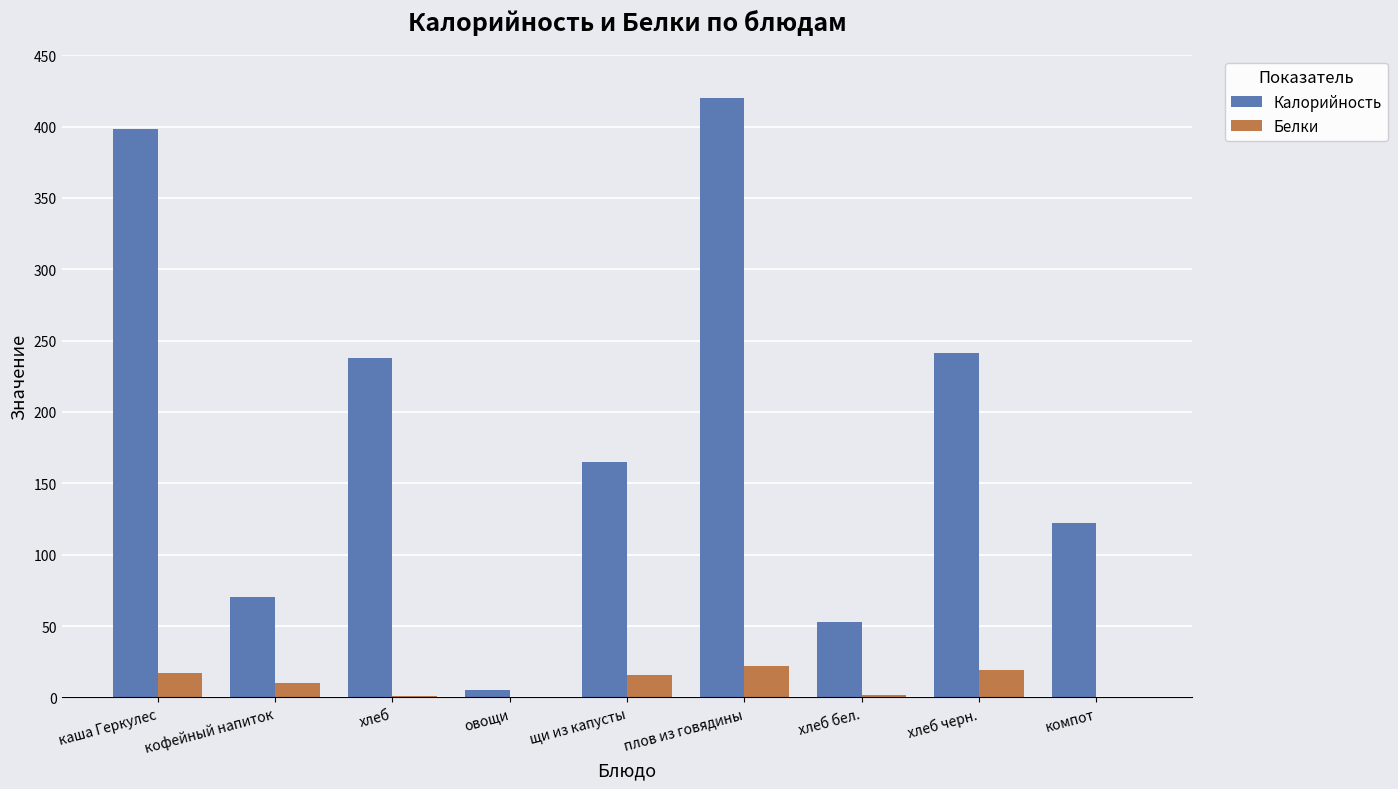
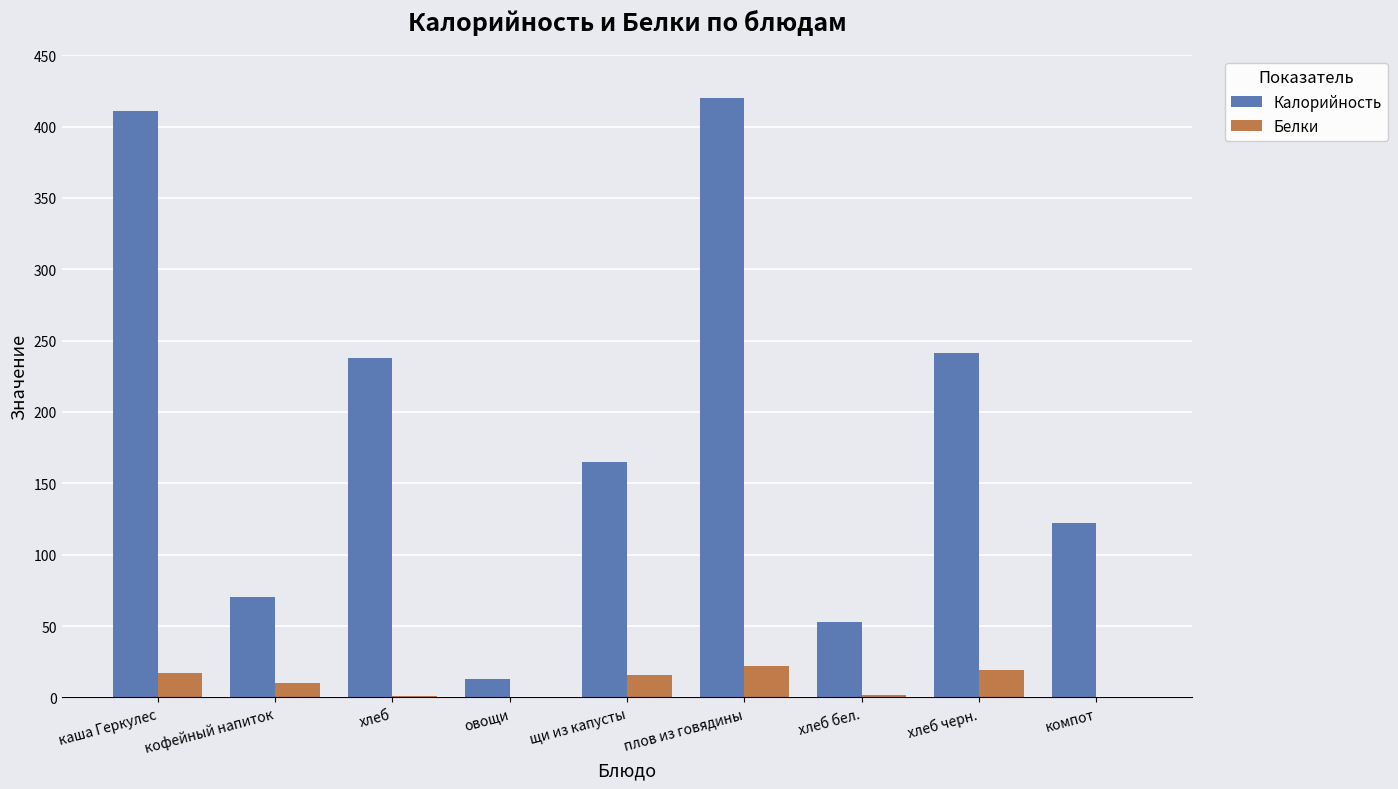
  {
    "Калорийность": {
-     "каша Геркулес": 398,
+     "каша Геркулес": 411,
      "кофейный напиток": 70,
      "хлеб": 238,
-     "овощи": 5,
+     "овощи": 13,
      "щи из капусты": 165,
      "плов из говядины": 420,
      "хлеб бел.": 53,
      "хлеб черн.": 241,
      "компот": 122
    },
    "Белки": {
      "каша Геркулес": 17,
      "кофейный напиток": 10,
      "овощи": 0,
      "щи из капусты": 16,
      "плов из говядины": 22,
      "хлеб бел.": 2,
      "хлеб черн.": 19,
      "компот": 0
    }
  }
